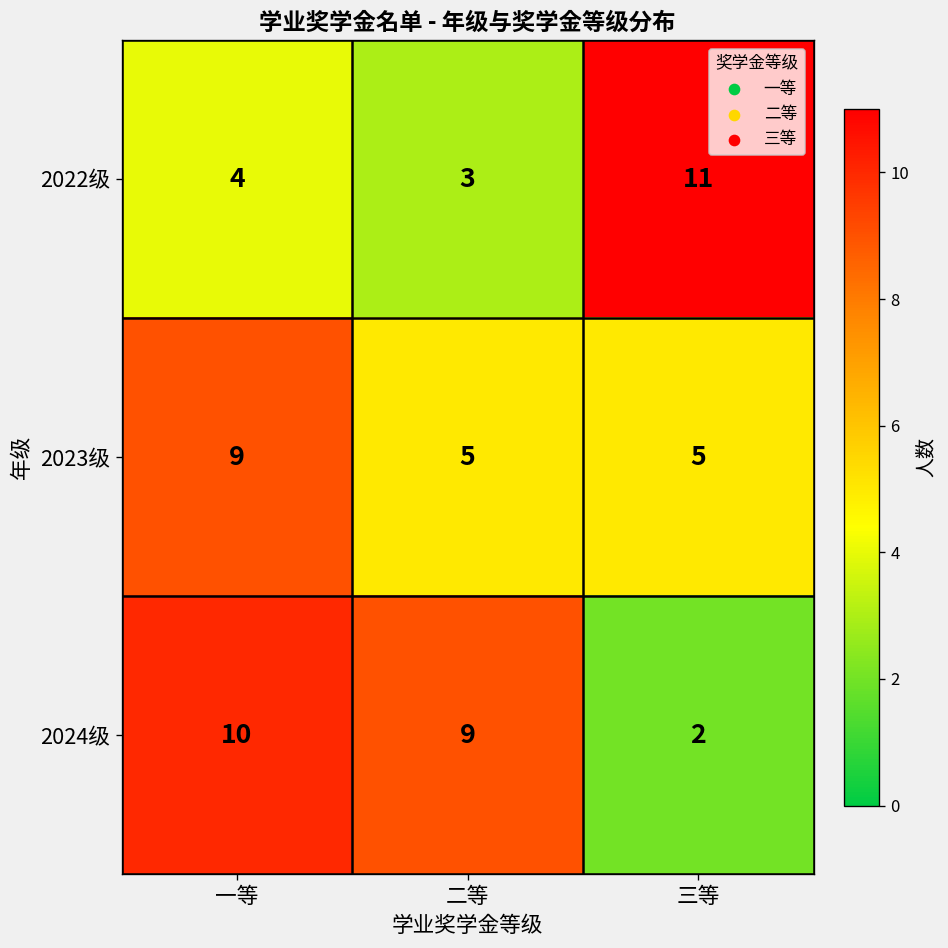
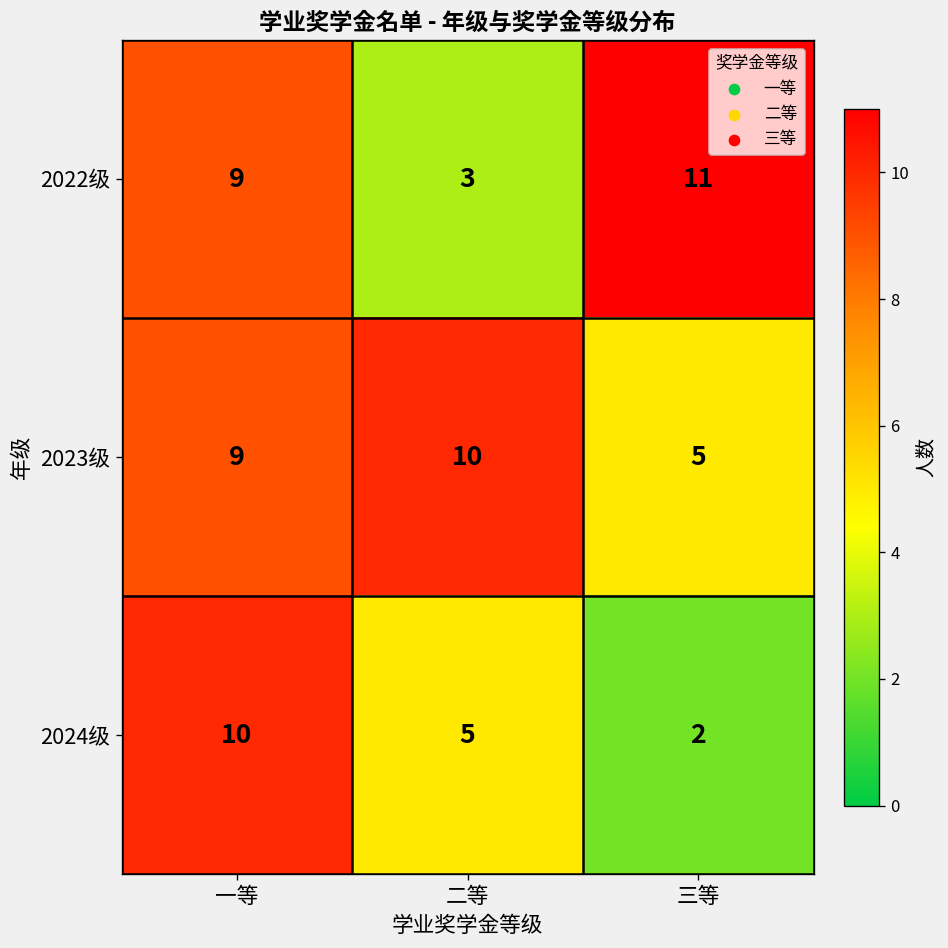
  {
    "2022级": {
-     "一等": 4,
+     "一等": 9,
      "二等": 3,
      "三等": 11
    },
    "2023级": {
      "一等": 9,
-     "二等": 5,
+     "二等": 10,
      "三等": 5
    },
    "2024级": {
      "一等": 10,
-     "二等": 9,
+     "二等": 5,
      "三等": 2
    }
  }
